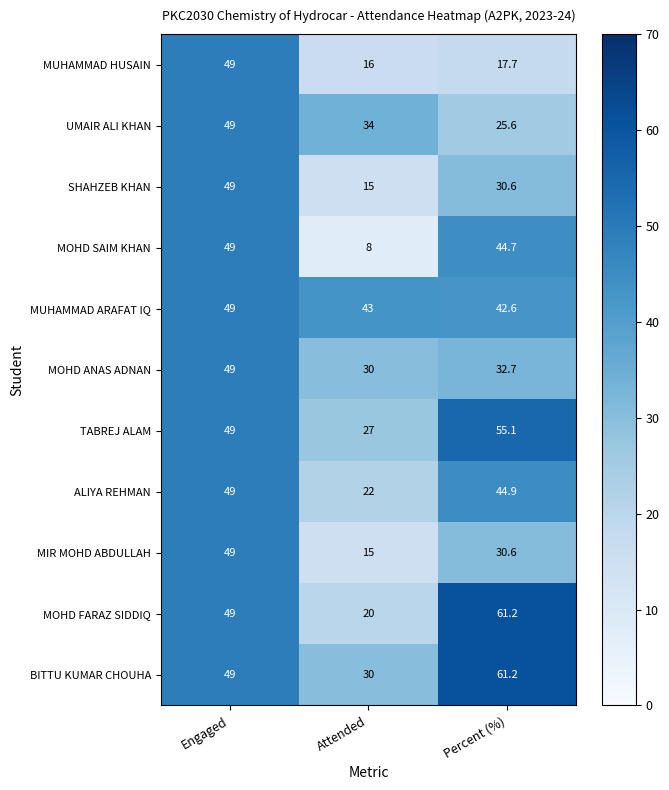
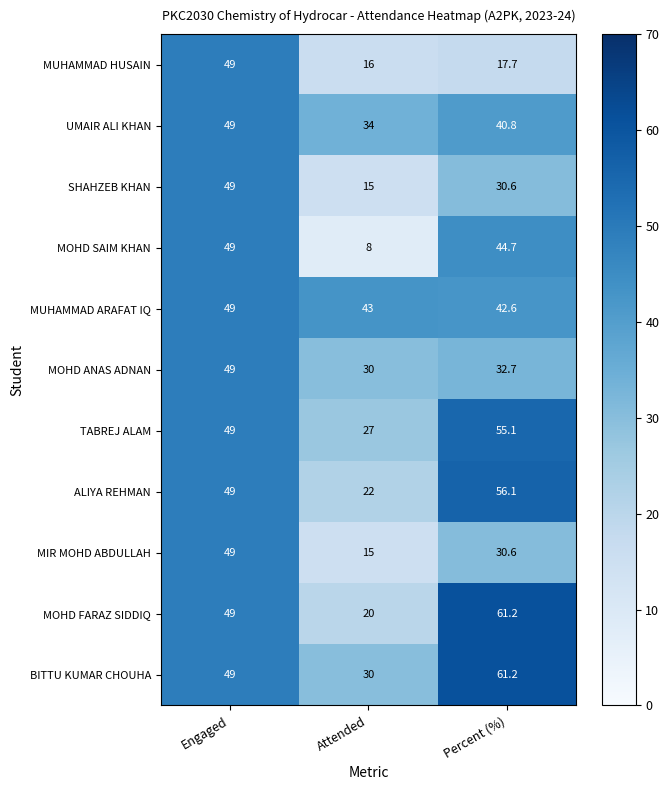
  {
    "MUHAMMAD HUSAIN": {
      "Engaged": 49,
      "Attended": 16,
      "Percent (%)": 17.7
    },
    "UMAIR ALI KHAN": {
      "Engaged": 49,
      "Attended": 34,
-     "Percent (%)": 25.6
+     "Percent (%)": 40.8
    },
    "SHAHZEB KHAN": {
      "Engaged": 49,
      "Attended": 15,
      "Percent (%)": 30.6
    },
    "MOHD SAIM KHAN": {
      "Engaged": 49,
      "Attended": 8,
      "Percent (%)": 44.7
    },
    "MUHAMMAD ARAFAT IQ": {
      "Engaged": 49,
      "Attended": 43,
      "Percent (%)": 42.6
    },
    "MOHD ANAS ADNAN": {
      "Engaged": 49,
      "Attended": 30,
      "Percent (%)": 32.7
    },
    "TABREJ ALAM": {
      "Engaged": 49,
      "Attended": 27,
      "Percent (%)": 55.1
    },
    "ALIYA REHMAN": {
      "Engaged": 49,
      "Attended": 22,
-     "Percent (%)": 44.9
+     "Percent (%)": 56.1
    },
    "MIR MOHD ABDULLAH": {
      "Engaged": 49,
      "Attended": 15,
      "Percent (%)": 30.6
    },
    "MOHD FARAZ SIDDIQ": {
      "Engaged": 49,
      "Attended": 20,
      "Percent (%)": 61.2
    },
    "BITTU KUMAR CHOUHA": {
      "Engaged": 49,
      "Attended": 30,
      "Percent (%)": 61.2
    }
  }
